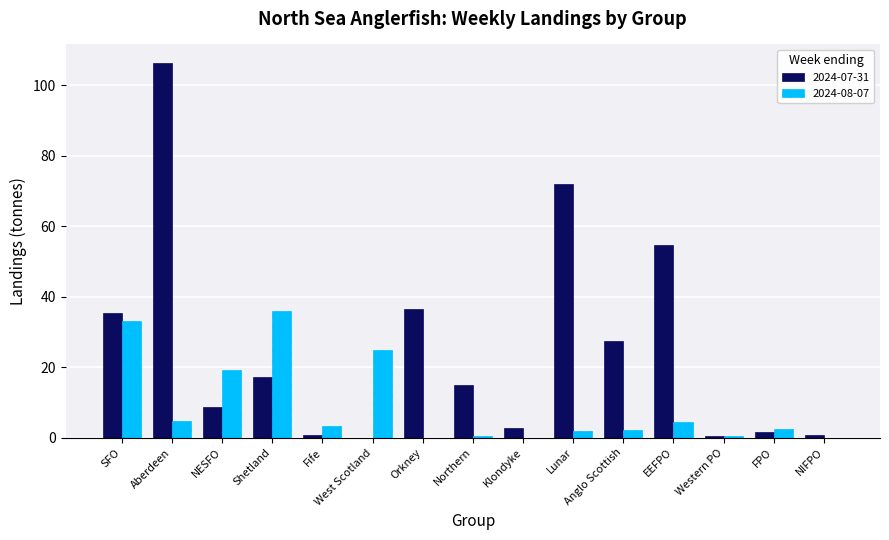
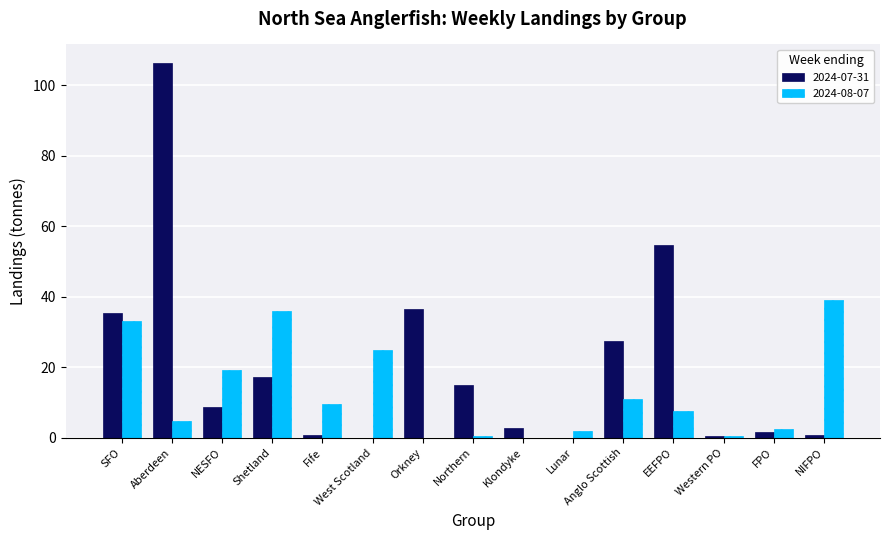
  {
    "2024-07-31": {
      "SFO": 35,
      "Aberdeen": 106,
      "NESFO": 9,
      "Shetland": 17,
      "Fife": 1,
      "West Scotland": 0,
      "Orkney": 36,
      "Northern": 15,
      "Klondyke": 3,
-     "Lunar": 72,
+     "Lunar": 0,
      "Anglo Scottish": 27,
      "EEFPO": 55,
      "FPO": 2,
      "NIFPO": 1
    },
    "2024-08-07": {
      "SFO": 33,
      "Aberdeen": 5,
      "NESFO": 19,
      "Shetland": 36,
-     "Fife": 3,
+     "Fife": 9,
      "West Scotland": 25,
      "Orkney": 0,
      "Klondyke": 0,
      "Lunar": 2,
-     "Anglo Scottish": 2,
-     "EEFPO": 5,
+     "Anglo Scottish": 11,
+     "EEFPO": 7,
      "FPO": 3,
-     "NIFPO": 0
+     "NIFPO": 39
    }
  }
